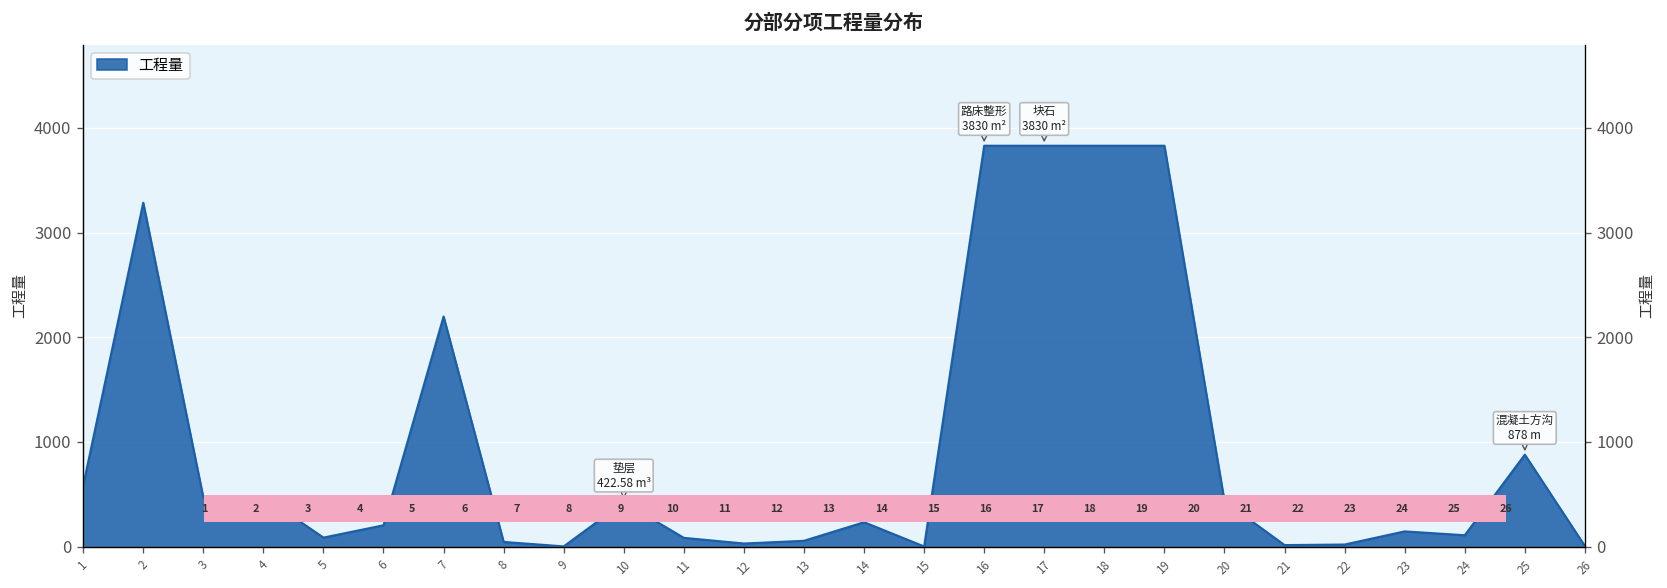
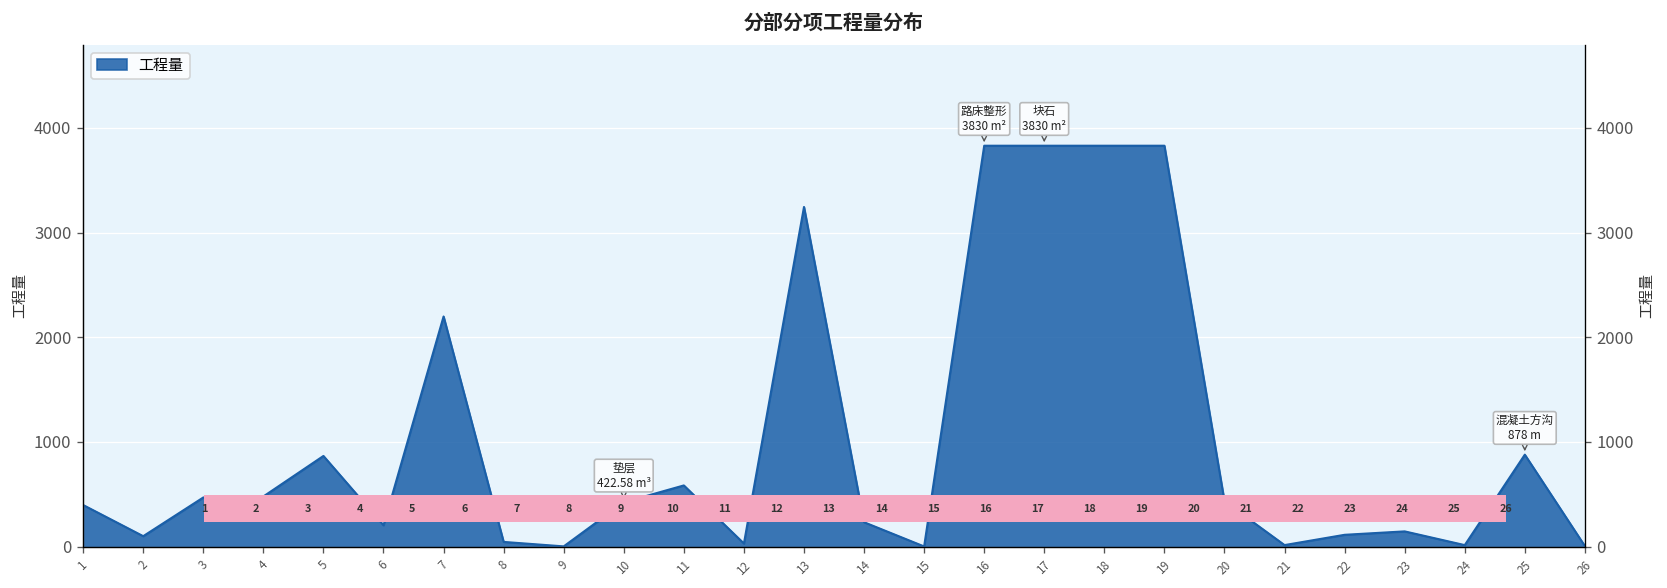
  {
-   "1": 600,
-   "2": 3300,
+   "1": 400,
+   "2": 100,
    "3": 500,
    "4": 500,
-   "5": 100,
+   "5": 900,
    "6": 200,
    "7": 2200,
    "8": 0,
    "9": 0,
-   "11": 100,
+   "11": 600,
    "12": 0,
-   "13": 100,
+   "13": 3200,
    "14": 200,
    "15": 0,
    "18": 3800,
    "19": 3800,
    "20": 400,
    "21": 0,
-   "22": 0,
+   "22": 100,
    "23": 100,
-   "24": 100,
+   "24": 0,
    "26": 0
  }
